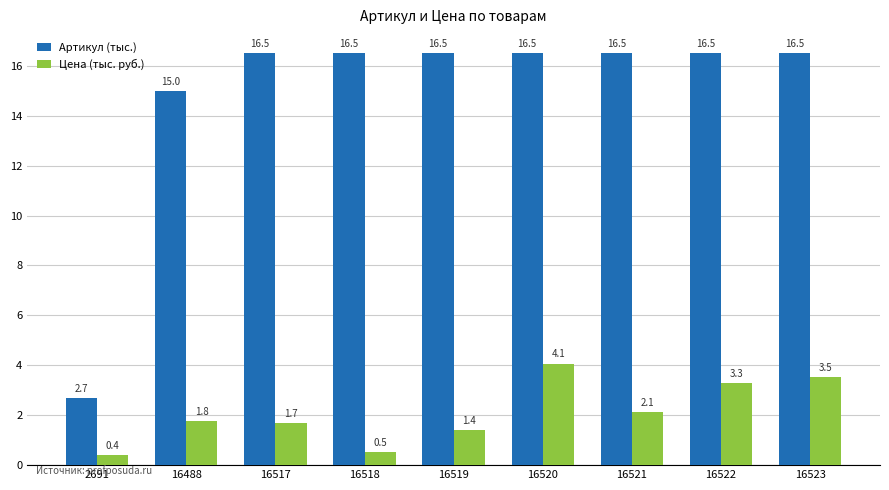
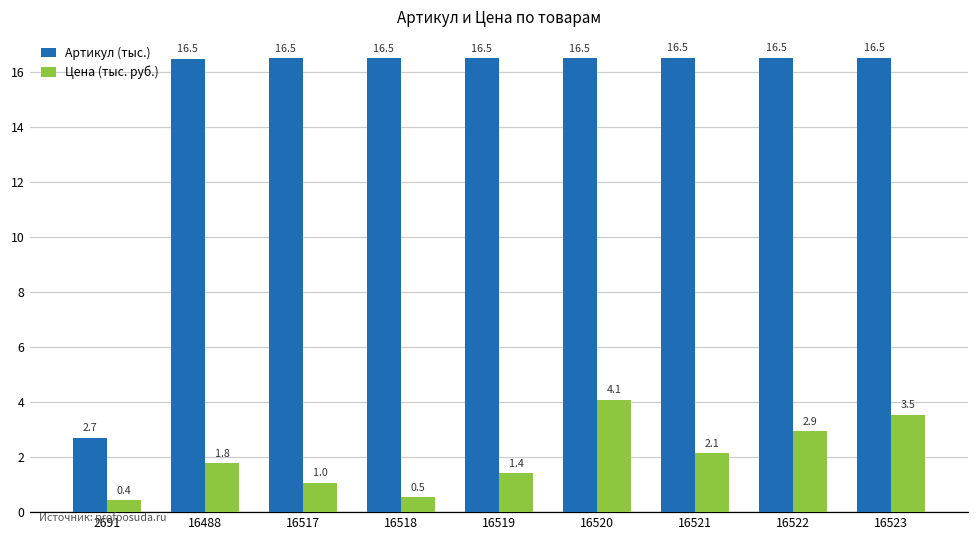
  {
    "Артикул (тыс.)": {
      "2691": 2.7,
-     "16488": 15.0,
+     "16488": 16.5,
      "16517": 16.5,
      "16518": 16.5,
      "16519": 16.5,
      "16520": 16.5,
      "16521": 16.5,
      "16522": 16.5,
      "16523": 16.5
    },
    "Цена (тыс. руб.)": {
      "2691": 0.4,
      "16488": 1.8,
-     "16517": 1.7,
+     "16517": 1.0,
      "16518": 0.5,
      "16519": 1.4,
      "16520": 4.1,
      "16521": 2.1,
-     "16522": 3.3,
+     "16522": 2.9,
      "16523": 3.5
    }
  }
